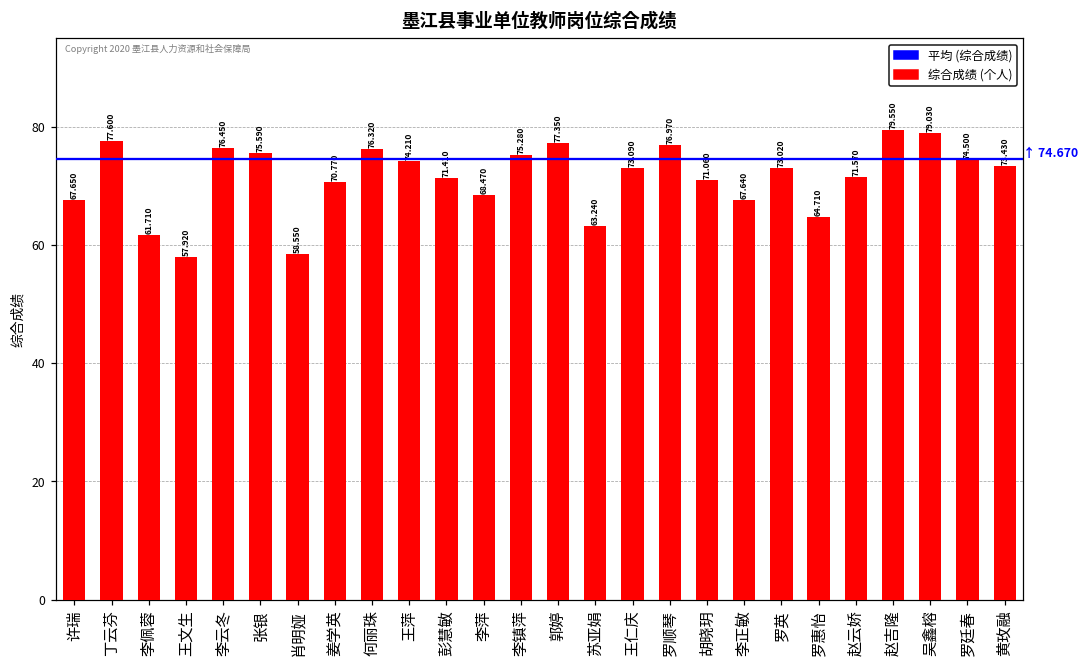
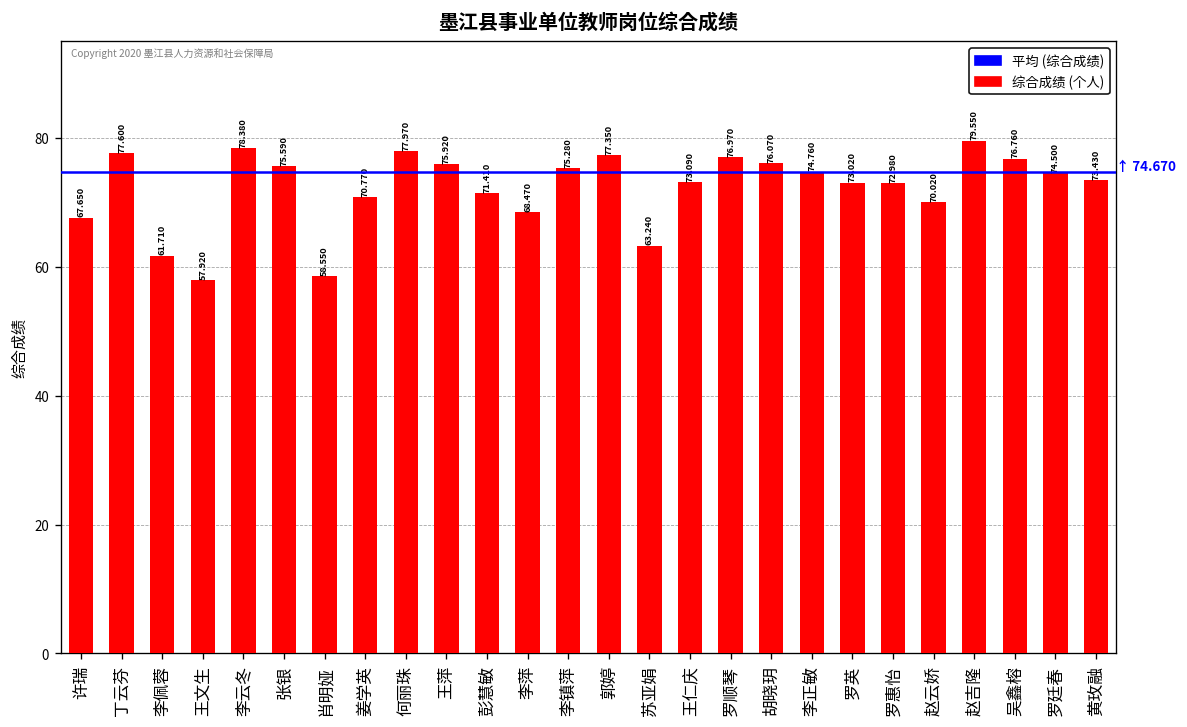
  {
    "许瑞": 67.650,
    "丁云芬": 77.600,
    "李佩蓉": 61.710,
    "王文生": 57.920,
-   "李云冬": 76.450,
+   "李云冬": 78.380,
    "张银": 75.590,
    "肖明娅": 58.550,
    "姜学英": 70.770,
-   "何丽珠": 76.320,
-   "王萍": 74.210,
+   "何丽珠": 77.970,
+   "王萍": 75.920,
    "彭慧敏": 71.410,
    "李萍": 68.470,
    "李镇萍": 75.280,
    "郭婷": 77.350,
    "苏亚娟": 63.240,
    "王仁庆": 73.090,
    "罗顺琴": 76.970,
-   "胡晓玥": 71.060,
-   "李正敏": 67.640,
+   "胡晓玥": 76.070,
+   "李正敏": 74.760,
    "罗英": 73.020,
-   "罗惠怡": 64.710,
-   "赵云娇": 71.570,
+   "罗惠怡": 72.980,
+   "赵云娇": 70.020,
    "赵吉隆": 79.550,
-   "吴鑫榕": 79.030,
+   "吴鑫榕": 76.760,
    "罗廷春": 74.500,
    "黄玫融": 73.430
  }
